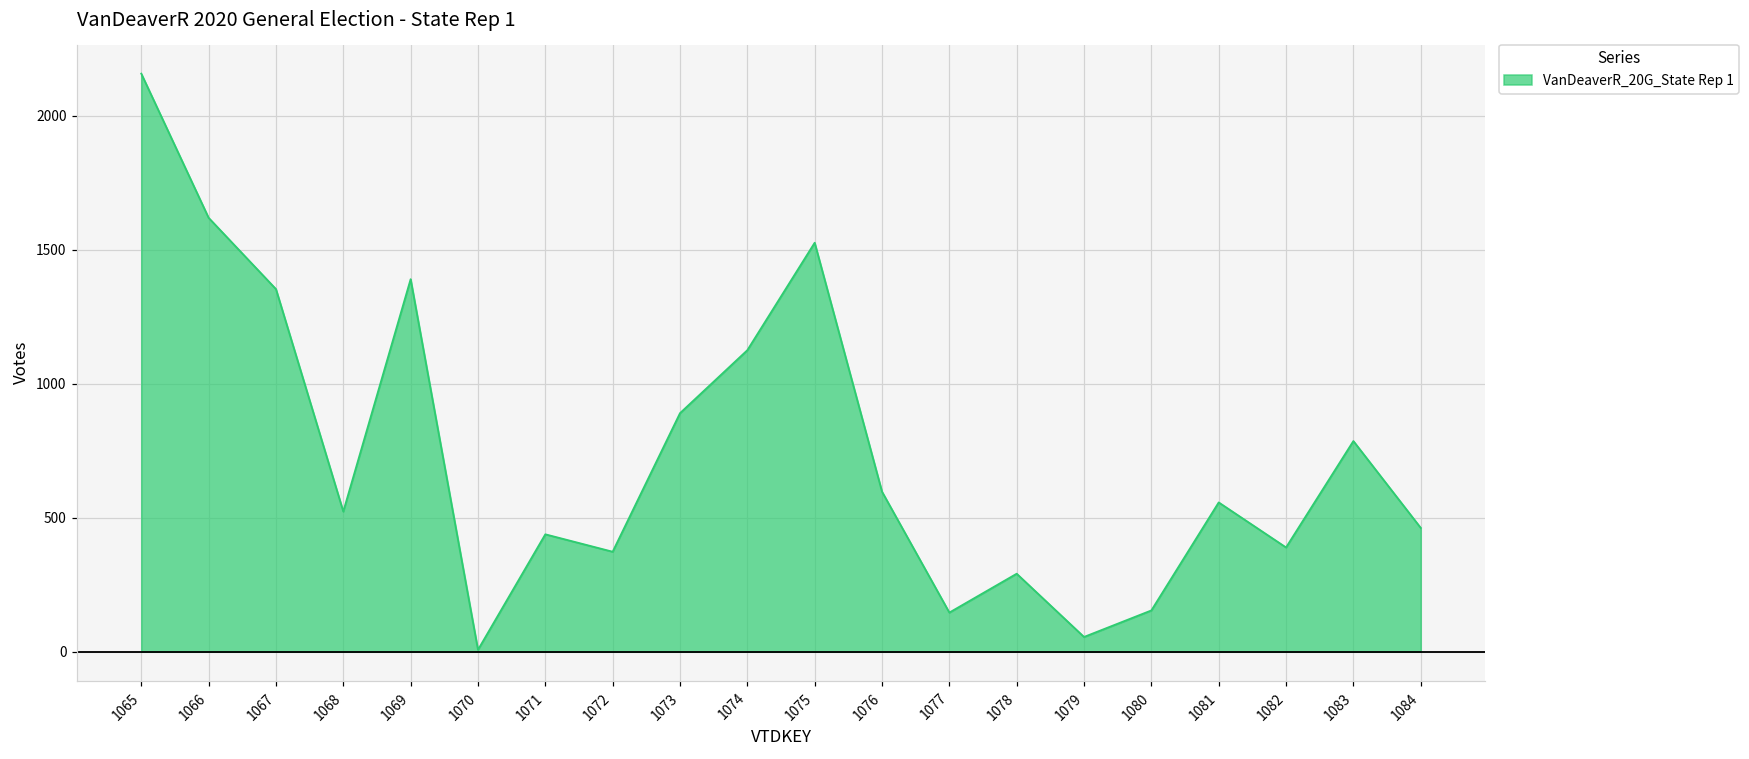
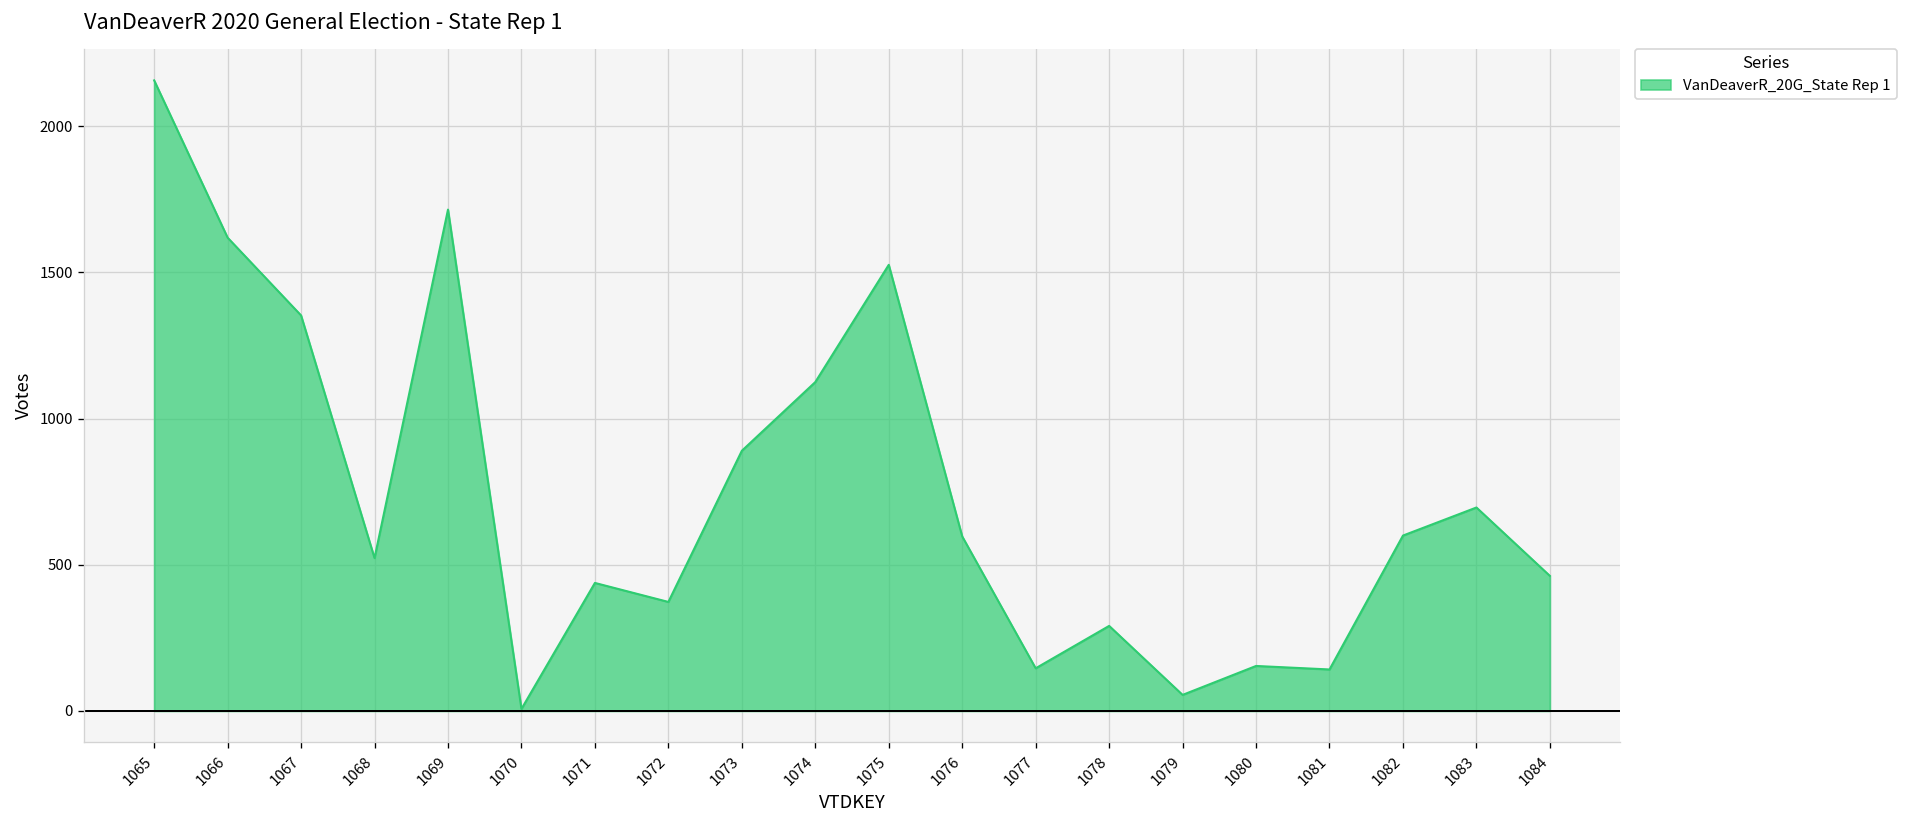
  {
    "1065": 2160,
    "1066": 1620,
    "1067": 1350,
    "1068": 520,
-   "1069": 1390,
+   "1069": 1720,
    "1070": 10,
    "1071": 440,
    "1072": 370,
    "1073": 890,
    "1074": 1130,
    "1075": 1530,
    "1076": 600,
    "1077": 150,
    "1078": 290,
    "1079": 60,
    "1080": 150,
-   "1081": 560,
-   "1082": 390,
-   "1083": 790,
+   "1081": 140,
+   "1082": 600,
+   "1083": 700,
    "1084": 460
  }
